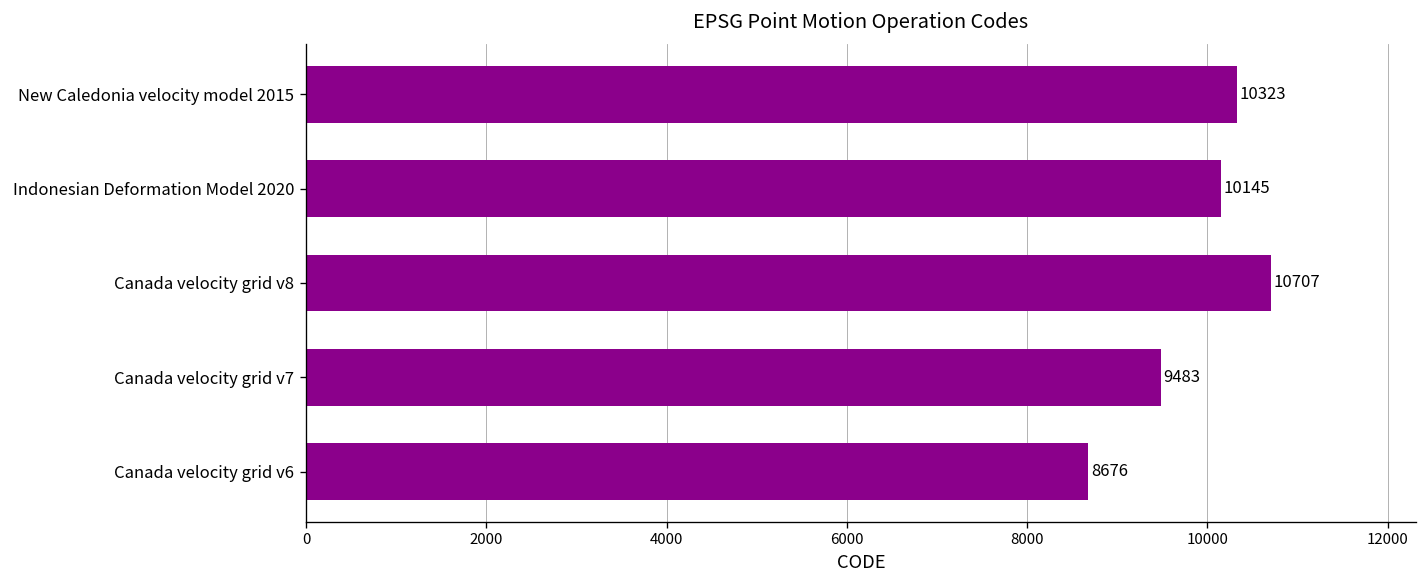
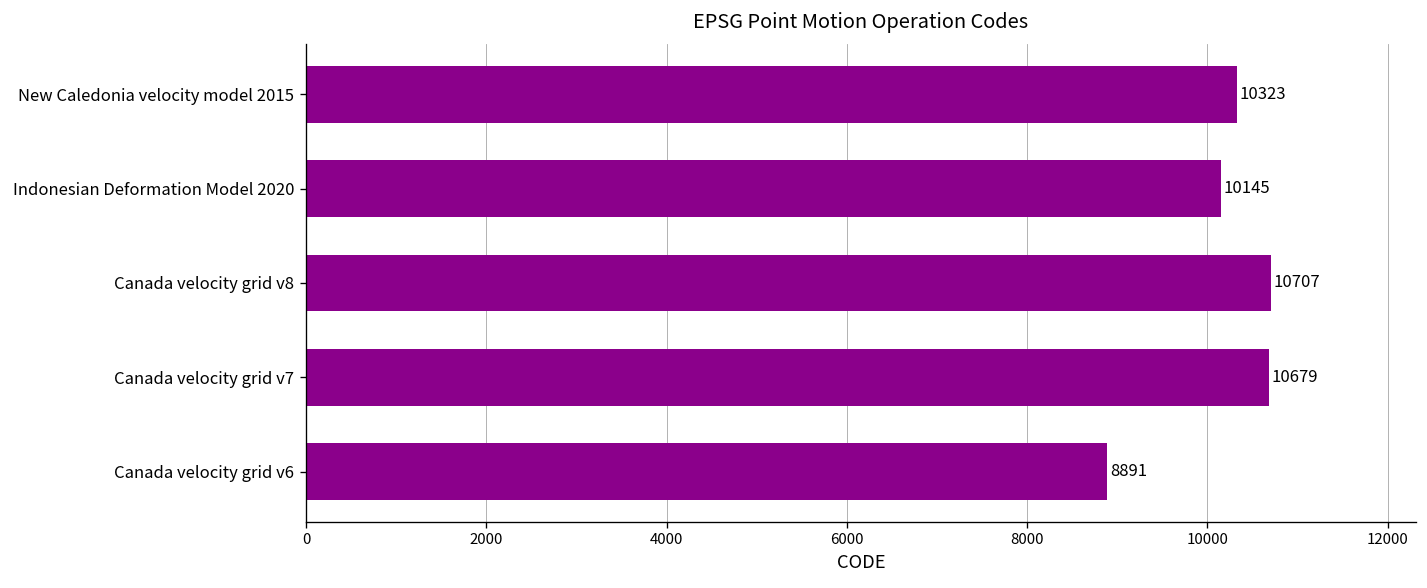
  {
    "New Caledonia velocity model 2015": 10323,
    "Indonesian Deformation Model 2020": 10145,
    "Canada velocity grid v8": 10707,
-   "Canada velocity grid v7": 9483,
-   "Canada velocity grid v6": 8676
+   "Canada velocity grid v7": 10679,
+   "Canada velocity grid v6": 8891
  }
